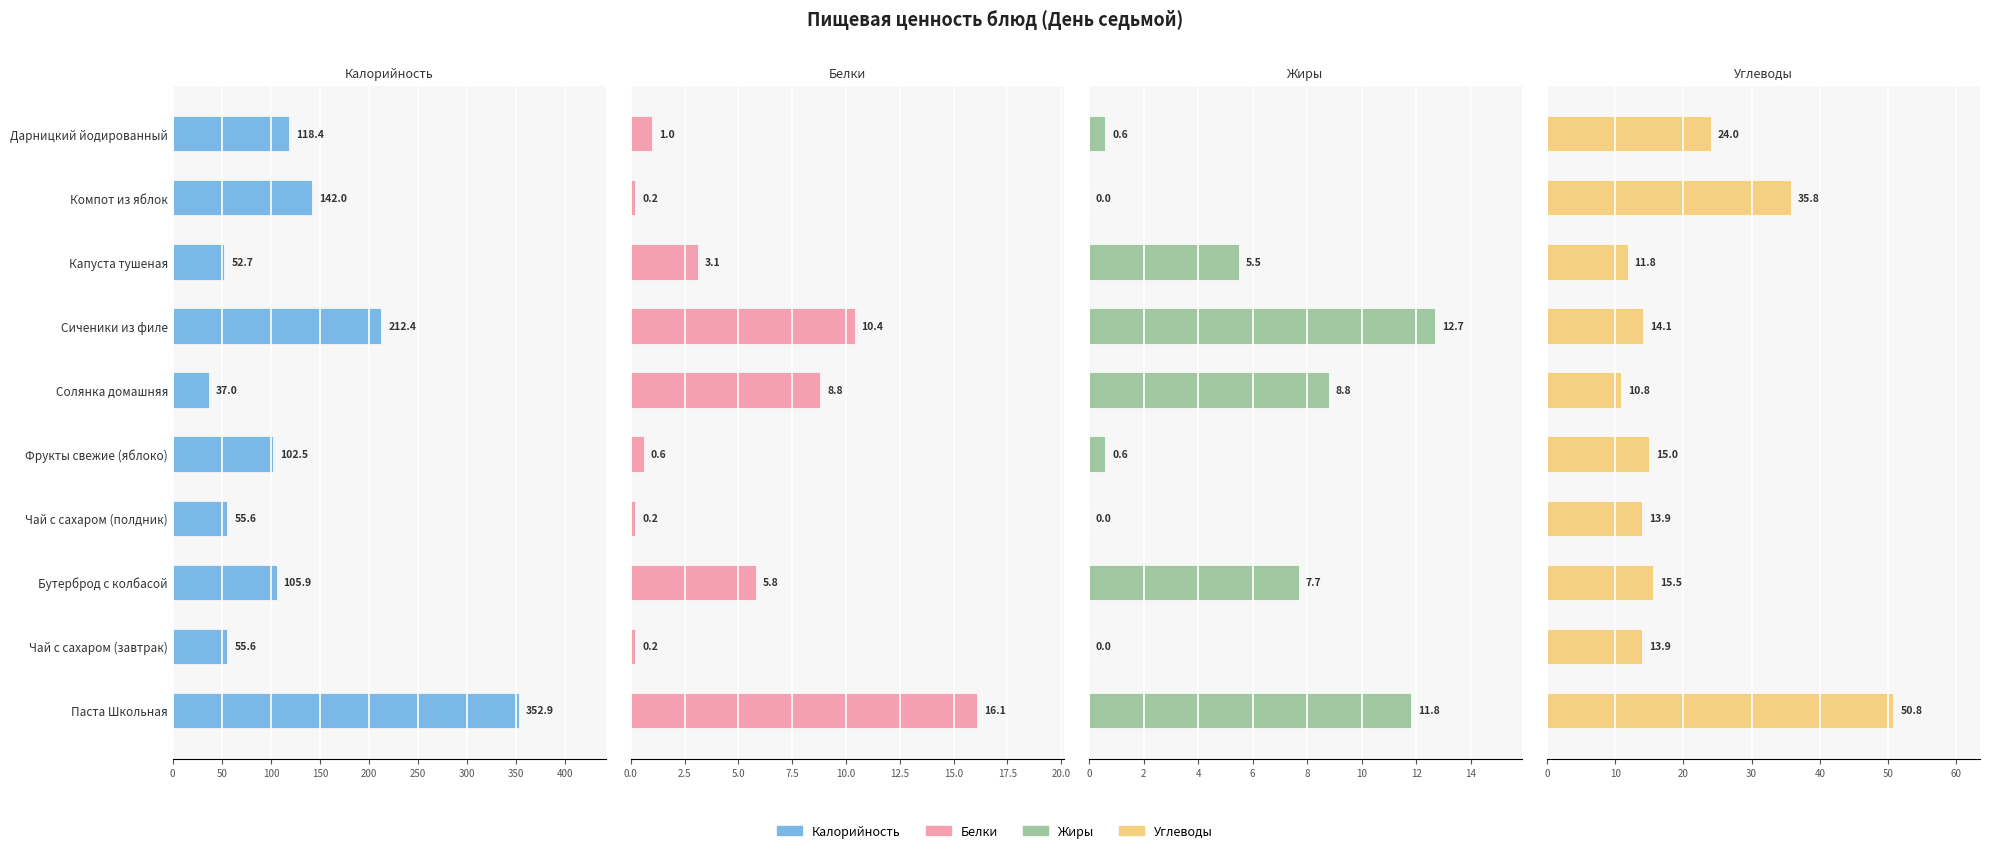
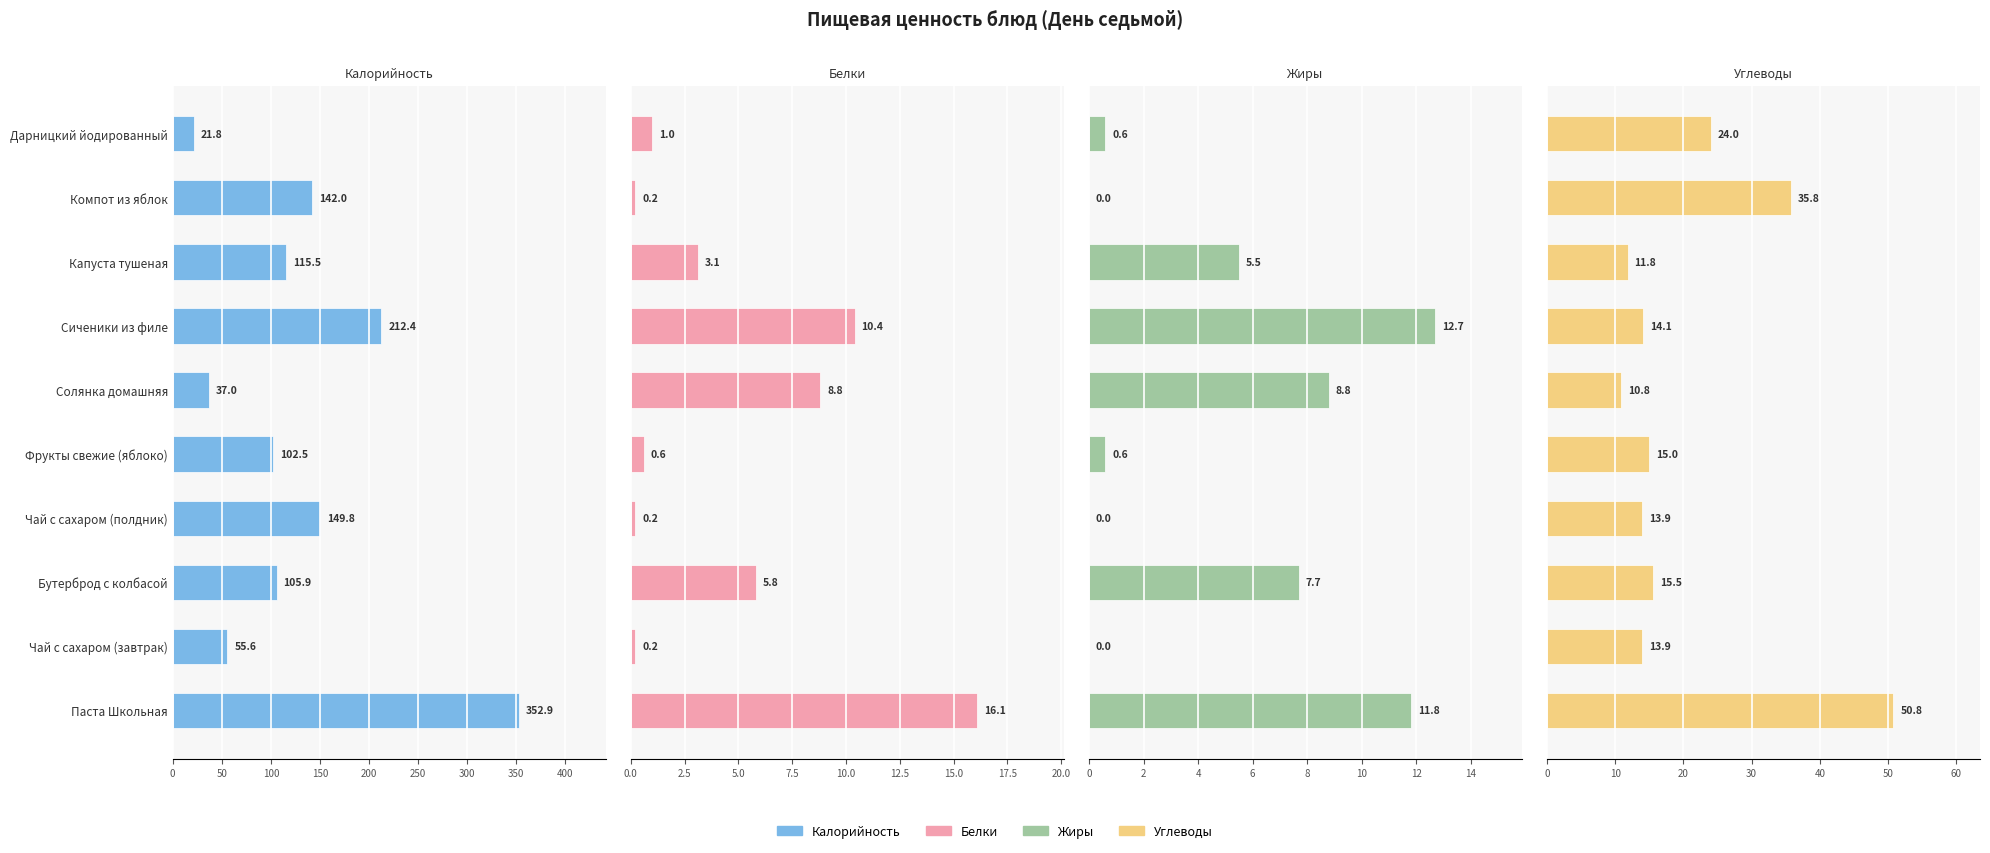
  {
    "Калорийность": {
-     "Дарницкий йодированный": 118.4,
+     "Дарницкий йодированный": 21.8,
      "Компот из яблок": 142.0,
-     "Капуста тушеная": 52.7,
+     "Капуста тушеная": 115.5,
      "Сиченики из филе": 212.4,
      "Солянка домашняя": 37.0,
      "Фрукты свежие (яблоко)": 102.5,
-     "Чай с сахаром (полдник)": 55.6,
+     "Чай с сахаром (полдник)": 149.8,
      "Бутерброд с колбасой": 105.9,
      "Чай с сахаром (завтрак)": 55.6,
      "Паста Школьная": 352.9
    }
  }
